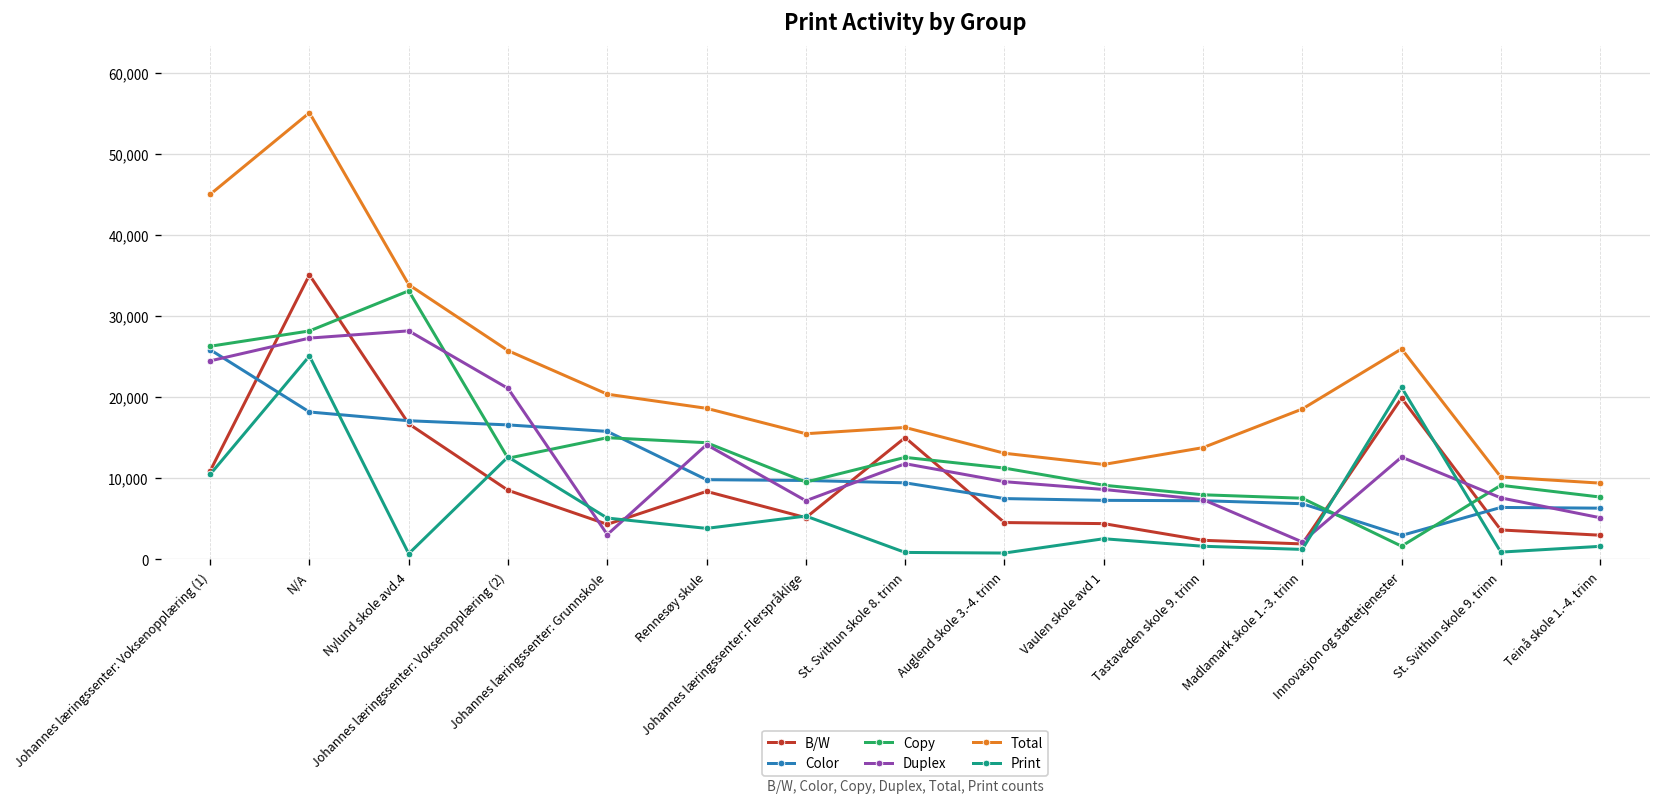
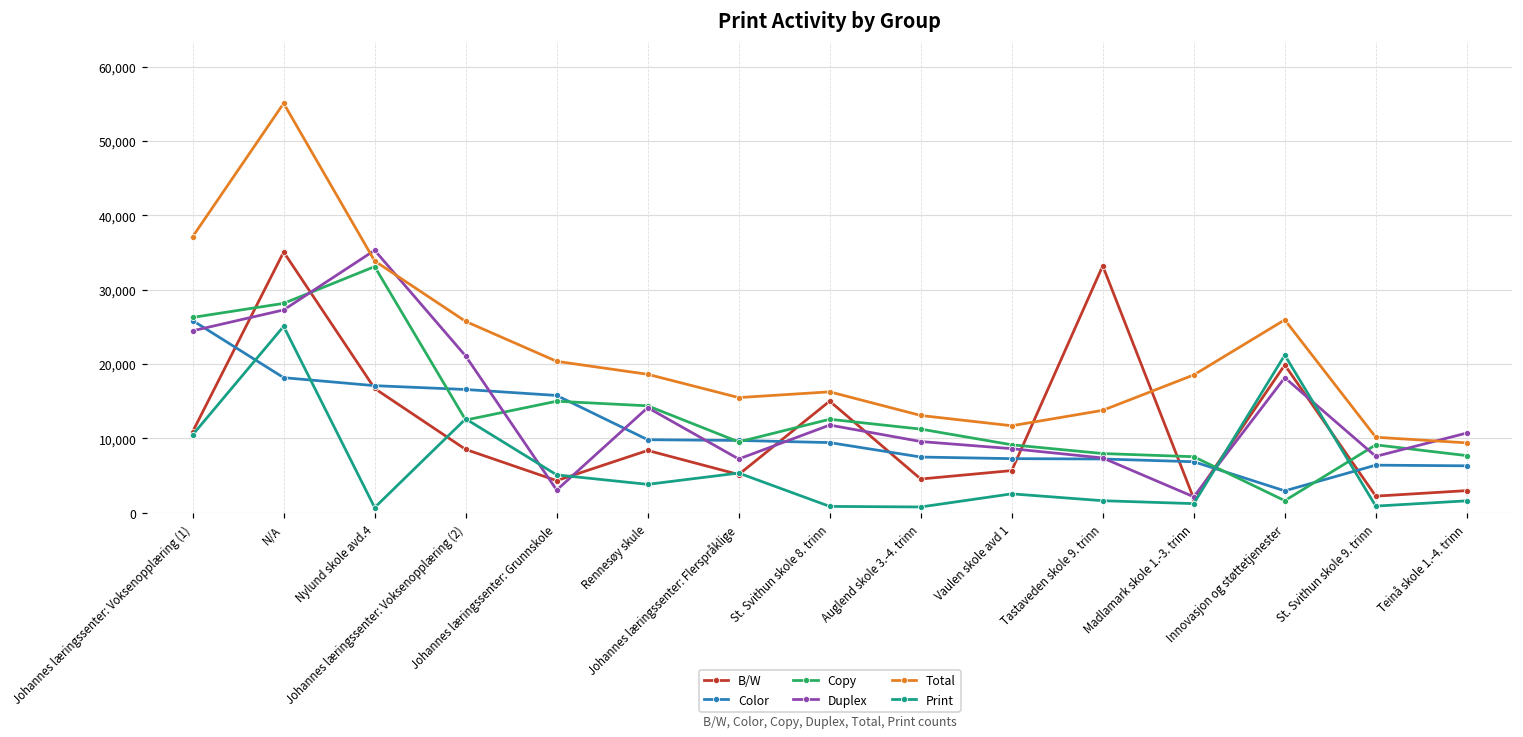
  {
    "B/W": {
      "Johannes læringssenter: Voksenopplæring (1)": "11,000",
      "N/A": "35,000",
      "Nylund skole avd.4": "17,000",
      "Johannes læringssenter: Voksenopplæring (2)": "9,000",
      "Johannes læringssenter: Grunnskole": "4,000",
      "Rennesøy skule": "8,000",
      "St. Svithun skole 8. trinn": "15,000",
      "Auglend skole 3.-4. trinn": "5,000",
-     "Vaulen skole avd 1": "4,000",
-     "Tastaveden skole 9. trinn": "2,000",
+     "Vaulen skole avd 1": "6,000",
+     "Tastaveden skole 9. trinn": "33,000",
      "Innovasjon og støttetjenester": "20,000",
-     "St. Svithun skole 9. trinn": "4,000",
+     "St. Svithun skole 9. trinn": "2,000",
      "Teinå skole 1.-4. trinn": "3,000"
    },
    "Color": {
      "Johannes læringssenter: Voksenopplæring (1)": "26,000",
      "N/A": "18,000",
      "Nylund skole avd.4": "17,000",
      "Johannes læringssenter: Voksenopplæring (2)": "17,000",
      "Johannes læringssenter: Grunnskole": "16,000",
      "Rennesøy skule": "10,000",
      "St. Svithun skole 8. trinn": "9,000",
      "Auglend skole 3.-4. trinn": "8,000",
      "Vaulen skole avd 1": "7,000",
      "Madlamark skole 1.-3. trinn": "7,000",
      "Innovasjon og støttetjenester": "3,000",
      "St. Svithun skole 9. trinn": "6,000",
      "Teinå skole 1.-4. trinn": "6,000"
    },
    "Duplex": {
      "Johannes læringssenter: Voksenopplæring (1)": "24,000",
      "N/A": "27,000",
-     "Nylund skole avd.4": "28,000",
+     "Nylund skole avd.4": "35,000",
      "Johannes læringssenter: Voksenopplæring (2)": "21,000",
      "Johannes læringssenter: Grunnskole": "3,000",
      "Johannes læringssenter: Flerspråklige": "7,000",
      "St. Svithun skole 8. trinn": "12,000",
      "Auglend skole 3.-4. trinn": "10,000",
      "Vaulen skole avd 1": "9,000",
-     "Innovasjon og støttetjenester": "13,000",
+     "Innovasjon og støttetjenester": "18,000",
      "St. Svithun skole 9. trinn": "8,000",
-     "Teinå skole 1.-4. trinn": "5,000"
+     "Teinå skole 1.-4. trinn": "11,000"
    },
    "Total": {
-     "Johannes læringssenter: Voksenopplæring (1)": "45,000",
+     "Johannes læringssenter: Voksenopplæring (1)": "37,000",
      "N/A": "55,000",
      "Nylund skole avd.4": "34,000",
      "Johannes læringssenter: Voksenopplæring (2)": "26,000",
      "Johannes læringssenter: Grunnskole": "20,000",
      "Rennesøy skule": "19,000",
      "Johannes læringssenter: Flerspråklige": "15,000",
      "St. Svithun skole 8. trinn": "16,000",
      "Auglend skole 3.-4. trinn": "13,000",
      "Vaulen skole avd 1": "12,000",
      "Tastaveden skole 9. trinn": "14,000",
      "Madlamark skole 1.-3. trinn": "19,000",
      "Innovasjon og støttetjenester": "26,000",
      "St. Svithun skole 9. trinn": "10,000",
      "Teinå skole 1.-4. trinn": "9,000"
    }
  }
